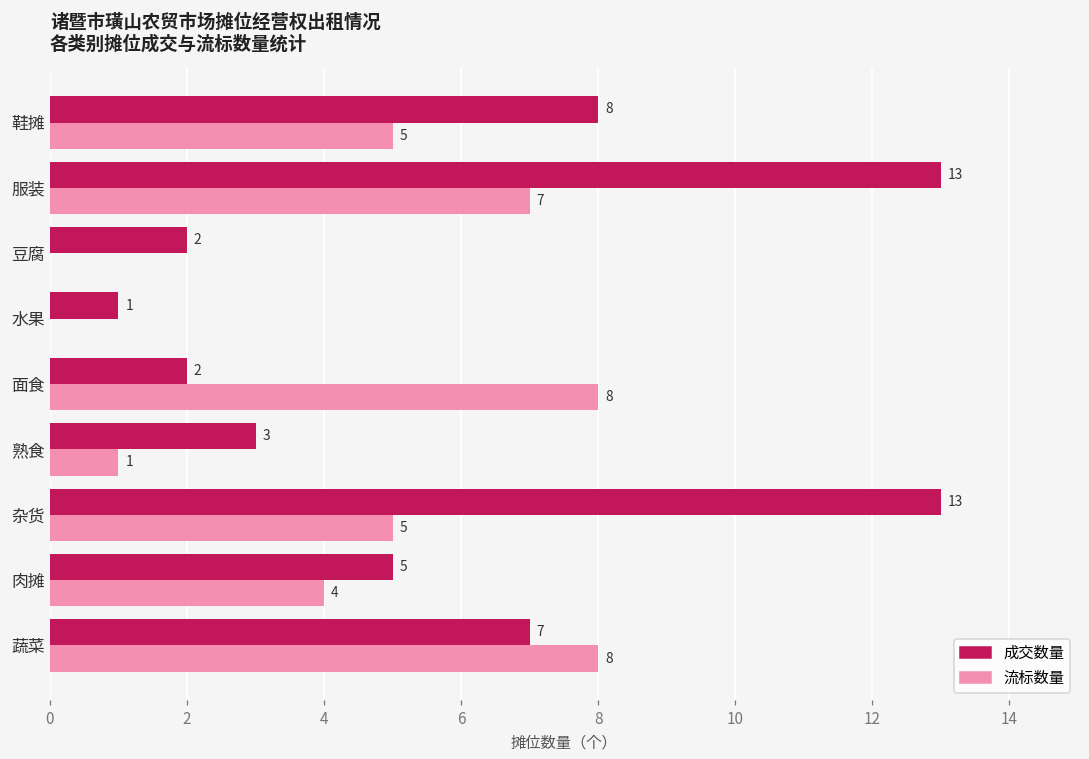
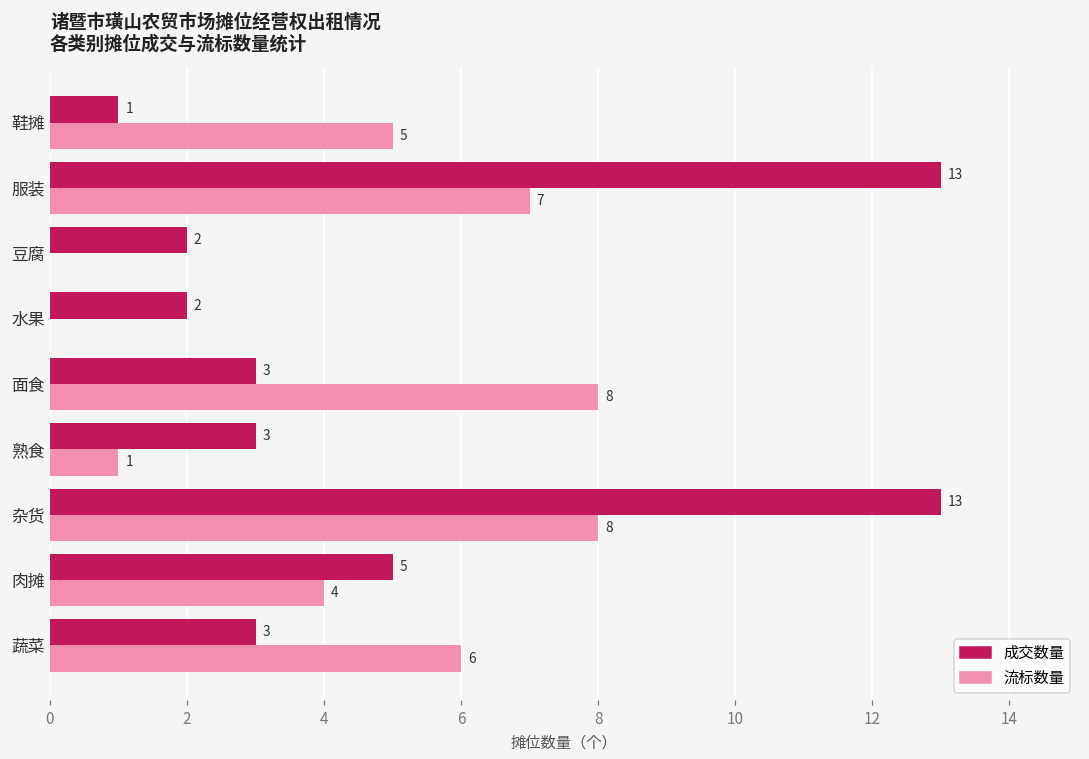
  {
    "成交数量": {
-     "鞋摊": 8,
+     "鞋摊": 1,
      "服装": 13,
      "豆腐": 2,
-     "水果": 1,
-     "面食": 2,
+     "水果": 2,
+     "面食": 3,
      "熟食": 3,
      "杂货": 13,
      "肉摊": 5,
-     "蔬菜": 7
+     "蔬菜": 3
    },
    "流标数量": {
      "鞋摊": 5,
      "服装": 7,
      "面食": 8,
      "熟食": 1,
-     "杂货": 5,
+     "杂货": 8,
      "肉摊": 4,
-     "蔬菜": 8
+     "蔬菜": 6
    }
  }
